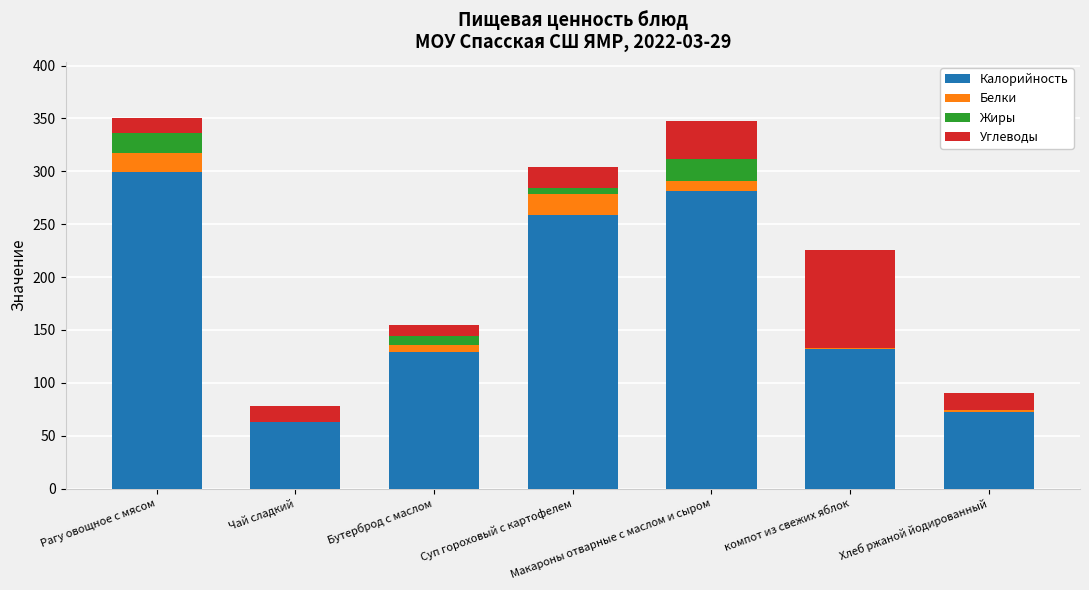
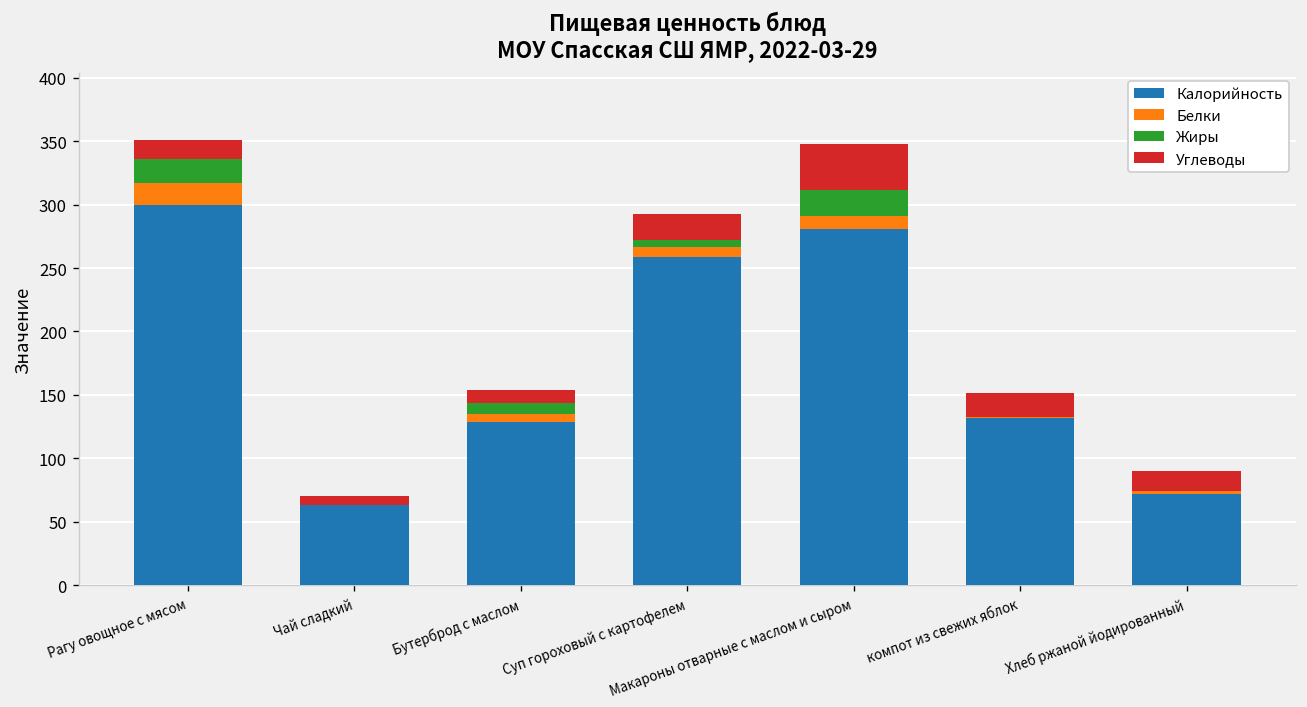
  {
    "Калорийность": {
      "Рагу овощное с мясом": 300,
      "Чай сладкий": 63,
      "Бутерброд с маслом": 129,
      "Суп гороховый с картофелем": 259,
      "Макароны отварные с маслом и сыром": 281,
      "компот из свежих яблок": 132,
      "Хлеб ржаной йодированный": 72
    },
    "Белки": {
      "Рагу овощное с мясом": 17,
      "Чай сладкий": 0,
      "Бутерброд с маслом": 6,
-     "Суп гороховый с картофелем": 19,
+     "Суп гороховый с картофелем": 8,
      "Макароны отварные с маслом и сыром": 10
    },
    "Жиры": {
      "Рагу овощное с мясом": 19,
      "Чай сладкий": 0,
      "Бутерброд с маслом": 9,
      "Суп гороховый с картофелем": 6,
      "Макароны отварные с маслом и сыром": 21,
      "Хлеб ржаной йодированный": 0
    },
    "Углеводы": {
      "Рагу овощное с мясом": 15,
-     "Чай сладкий": 15,
+     "Чай сладкий": 7,
      "Бутерброд с маслом": 10,
      "Суп гороховый с картофелем": 20,
      "Макароны отварные с маслом и сыром": 36,
-     "компот из свежих яблок": 93,
+     "компот из свежих яблок": 18,
      "Хлеб ржаной йодированный": 16
    }
  }
